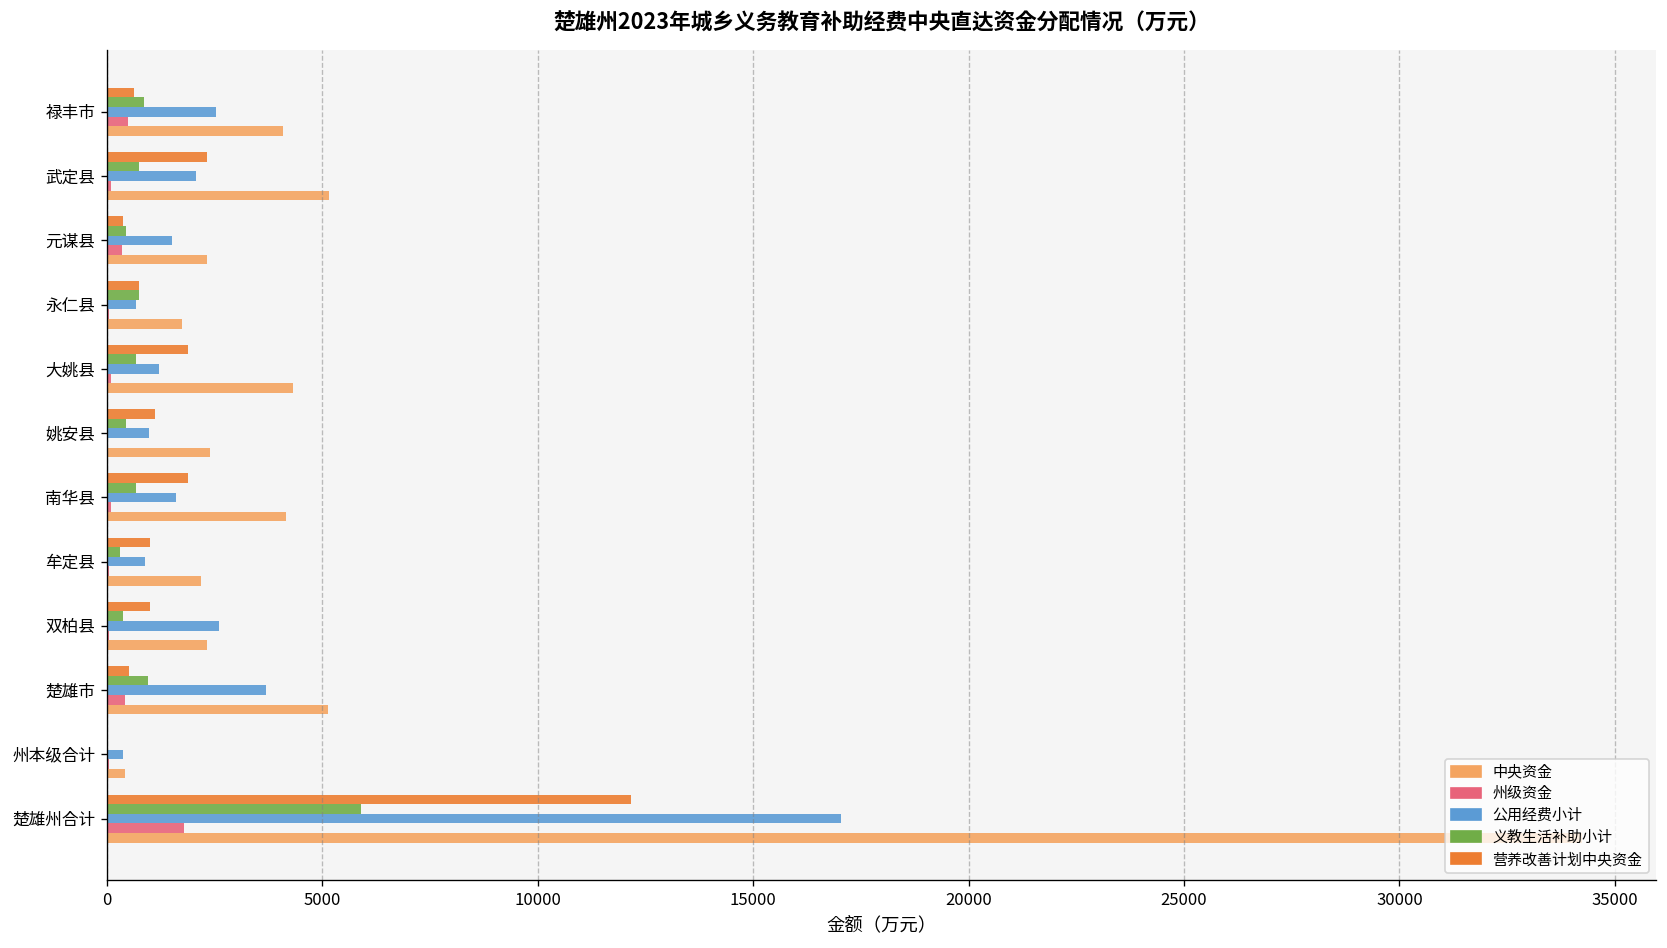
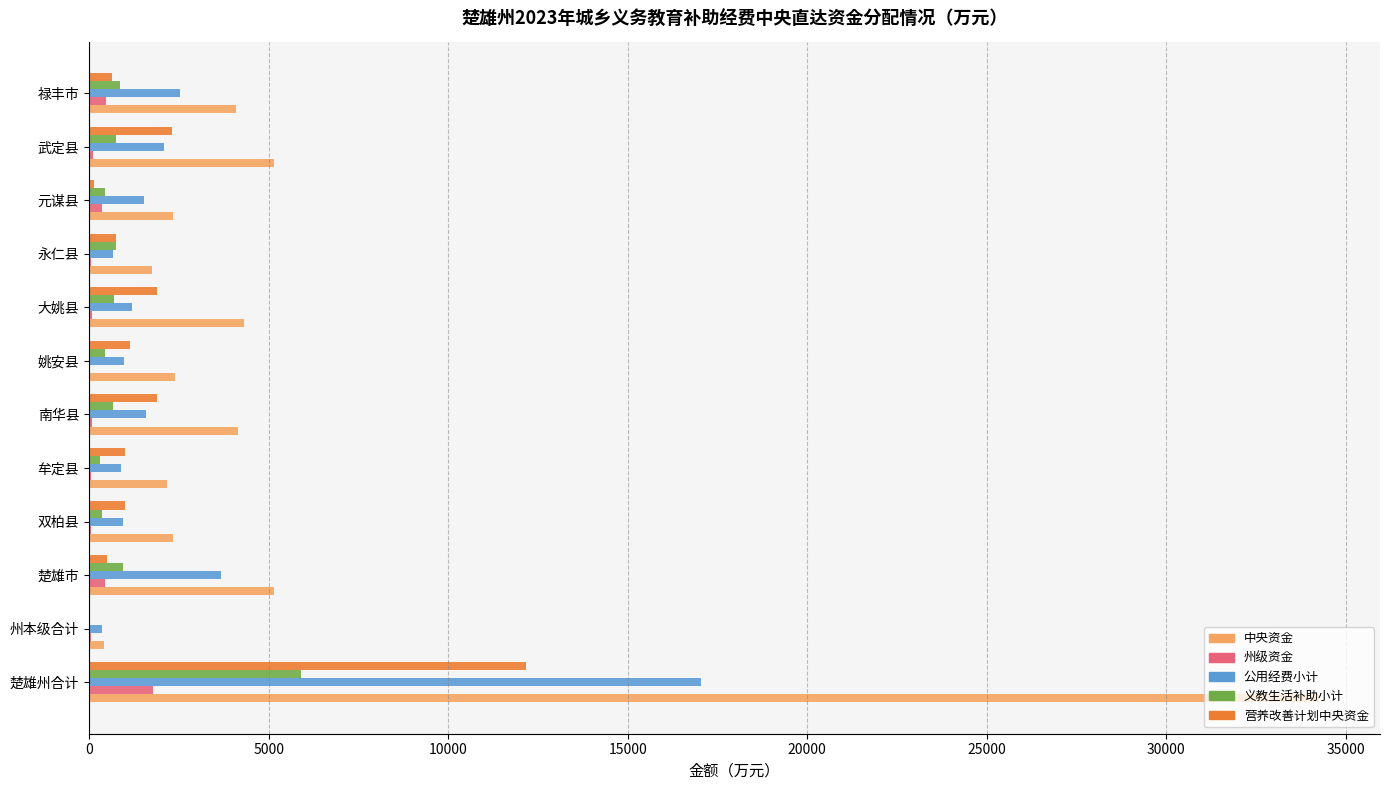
  {
    "中央资金": {
      "禄丰市": 4100,
      "武定县": 5100,
      "元谋县": 2300,
      "永仁县": 1700,
      "大姚县": 4300,
      "姚安县": 2400,
      "南华县": 4200,
      "牟定县": 2200,
      "双柏县": 2300,
      "楚雄市": 5100,
      "州本级合计": 400
    },
    "州级资金": {
      "禄丰市": 500,
      "武定县": 100,
      "元谋县": 400,
      "大姚县": 100,
      "南华县": 100,
      "楚雄市": 400,
      "楚雄州合计": 1800
    },
    "公用经费小计": {
      "禄丰市": 2500,
      "武定县": 2100,
      "元谋县": 1500,
      "永仁县": 700,
      "大姚县": 1200,
      "姚安县": 1000,
      "南华县": 1600,
      "牟定县": 900,
-     "双柏县": 2600,
+     "双柏县": 1000,
      "楚雄市": 3700,
      "州本级合计": 400,
      "楚雄州合计": 17000
    },
    "义教生活补助小计": {
      "禄丰市": 900,
      "武定县": 700,
      "元谋县": 400,
      "永仁县": 700,
      "大姚县": 700,
      "姚安县": 400,
      "南华县": 700,
      "牟定县": 300,
      "双柏县": 400,
      "楚雄市": 900,
      "楚雄州合计": 5900
    },
    "营养改善计划中央资金": {
      "禄丰市": 600,
      "武定县": 2300,
-     "元谋县": 400,
+     "元谋县": 100,
      "永仁县": 700,
      "大姚县": 1900,
      "姚安县": 1100,
      "南华县": 1900,
      "牟定县": 1000,
      "双柏县": 1000,
      "楚雄市": 500,
      "楚雄州合计": 12200
    }
  }
